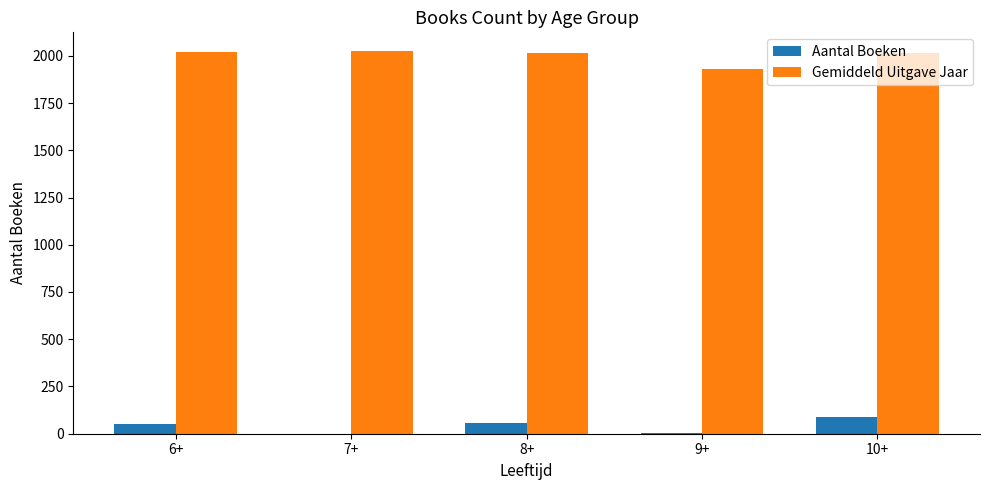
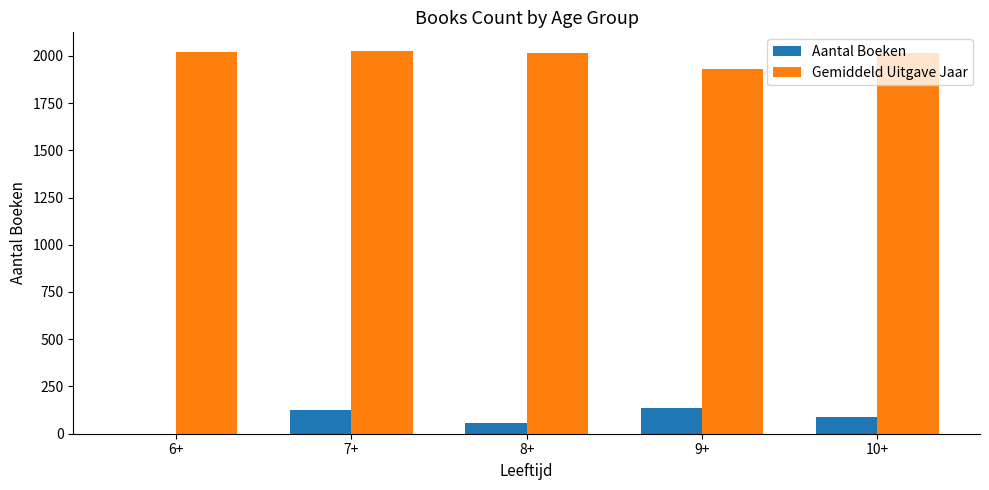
  {
    "Aantal Boeken": {
-     "6+": 50,
-     "7+": 0,
+     "6+": 0,
+     "7+": 130,
      "8+": 60,
-     "9+": 0,
+     "9+": 140,
      "10+": 90
    },
    "Gemiddeld Uitgave Jaar": {
      "6+": 2020,
      "7+": 2020,
      "8+": 2010,
      "9+": 1930
    }
  }
